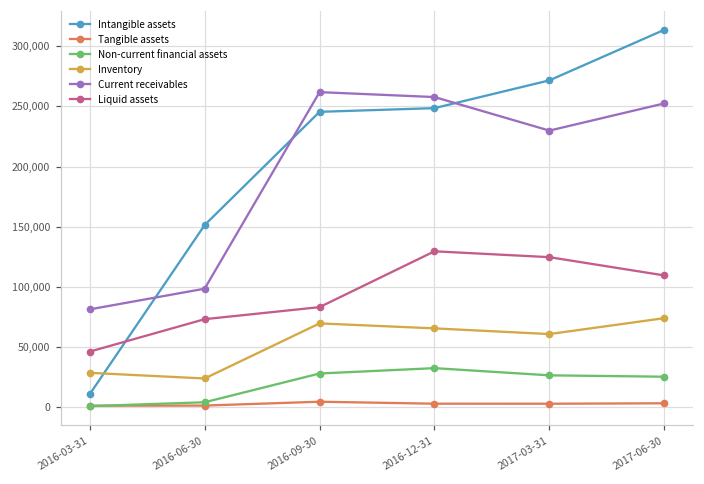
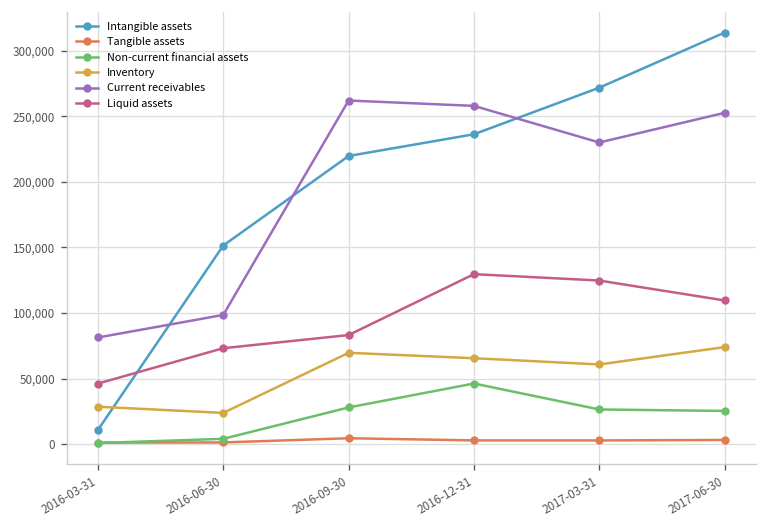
  {
    "Intangible assets": {
      "2016-03-31": "11,000",
      "2016-06-30": "151,000",
-     "2016-09-30": "246,000",
-     "2016-12-31": "249,000",
+     "2016-09-30": "220,000",
+     "2016-12-31": "236,000",
      "2017-03-31": "272,000",
      "2017-06-30": "314,000"
    },
    "Non-current financial assets": {
      "2016-06-30": "4,000",
      "2016-09-30": "28,000",
-     "2016-12-31": "32,000",
+     "2016-12-31": "46,000",
      "2017-03-31": "26,000",
      "2017-06-30": "25,000"
    },
    "Current receivables": {
      "2016-03-31": "81,000",
      "2016-06-30": "98,000",
      "2016-09-30": "262,000",
      "2016-12-31": "258,000",
      "2017-03-31": "230,000",
      "2017-06-30": "253,000"
    },
    "Liquid assets": {
      "2016-03-31": "46,000",
      "2016-06-30": "73,000",
      "2016-09-30": "83,000",
      "2016-12-31": "130,000",
      "2017-03-31": "125,000",
      "2017-06-30": "110,000"
    }
  }
